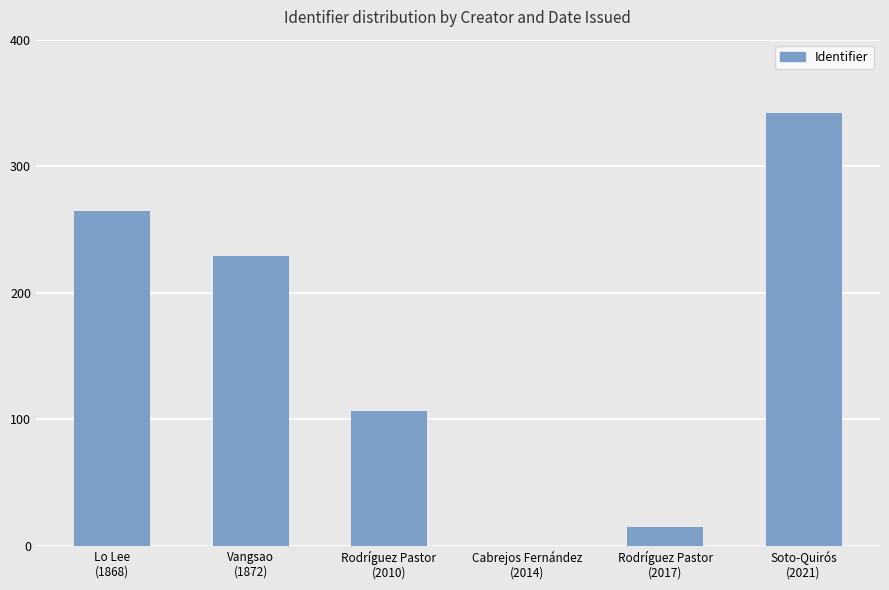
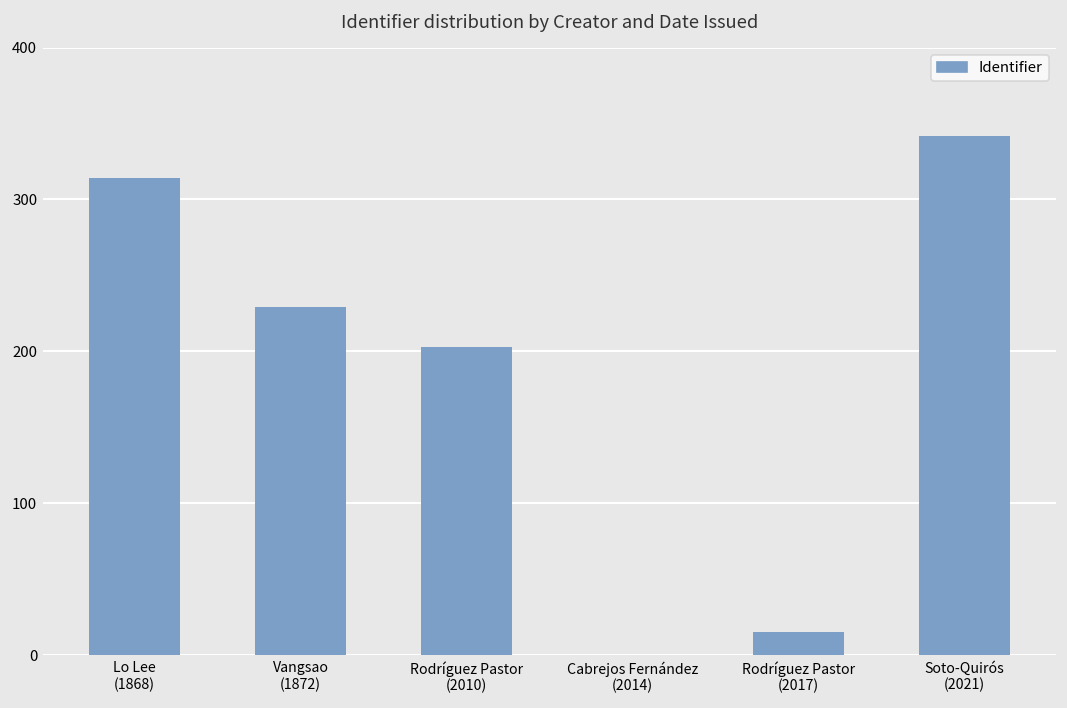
  {
-   "Lo Lee (1868)": 265,
+   "Lo Lee (1868)": 314,
    "Vangsao (1872)": 229,
-   "Rodríguez Pastor (2010)": 107,
+   "Rodríguez Pastor (2010)": 203,
    "Cabrejos Fernández (2014)": 0,
    "Rodríguez Pastor (2017)": 15,
    "Soto-Quirós (2021)": 342
  }
